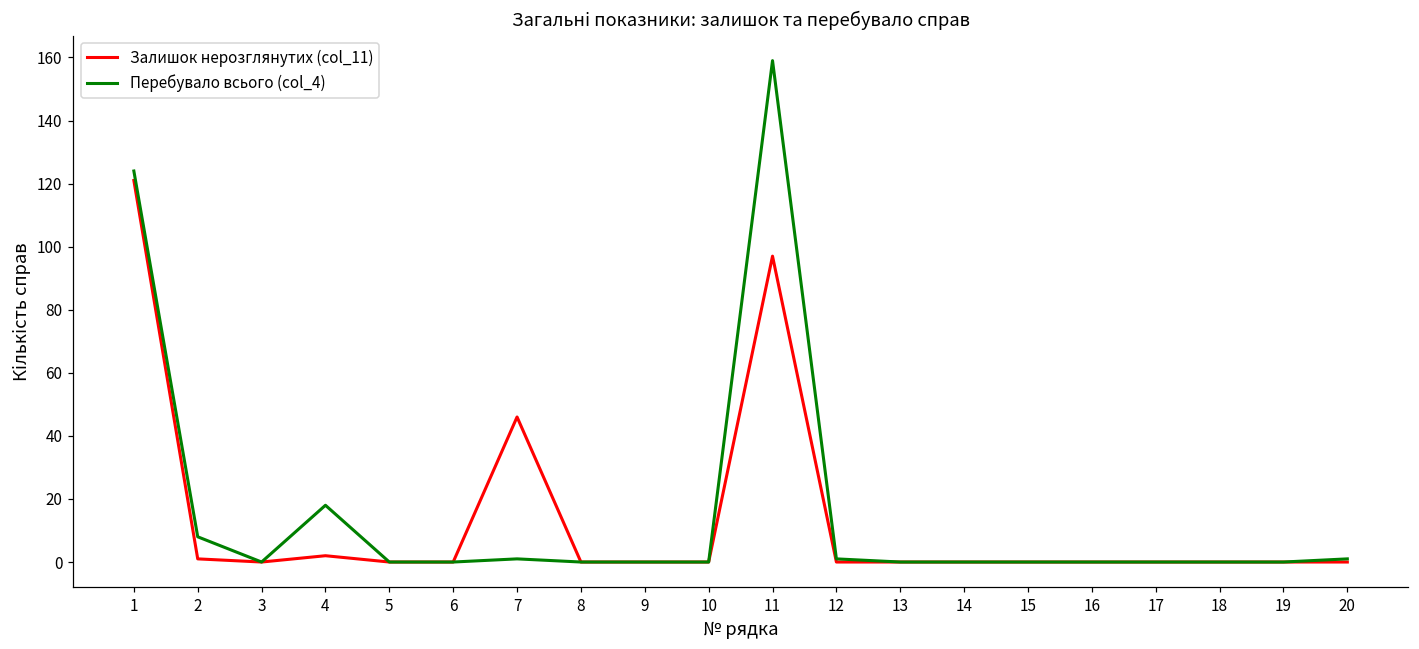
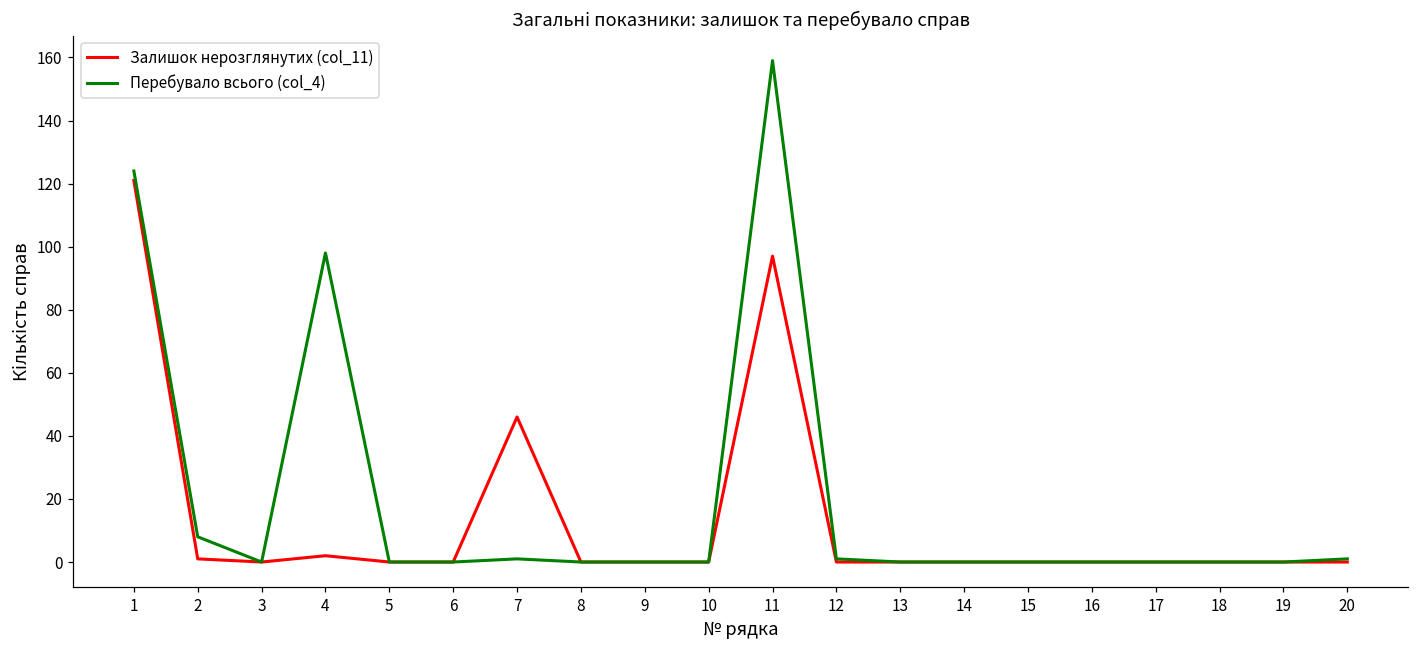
  {
    "Залишок нерозглянутих (col_11)": {
      "1": 121,
      "2": 1,
      "4": 2,
      "7": 46,
      "11": 97,
      "12": 0,
      "20": 0
    },
    "Перебувало всього (col_4)": {
      "1": 124,
      "2": 8,
-     "4": 18,
+     "4": 98,
      "7": 1,
      "11": 159,
      "12": 1,
      "20": 1
    }
  }
